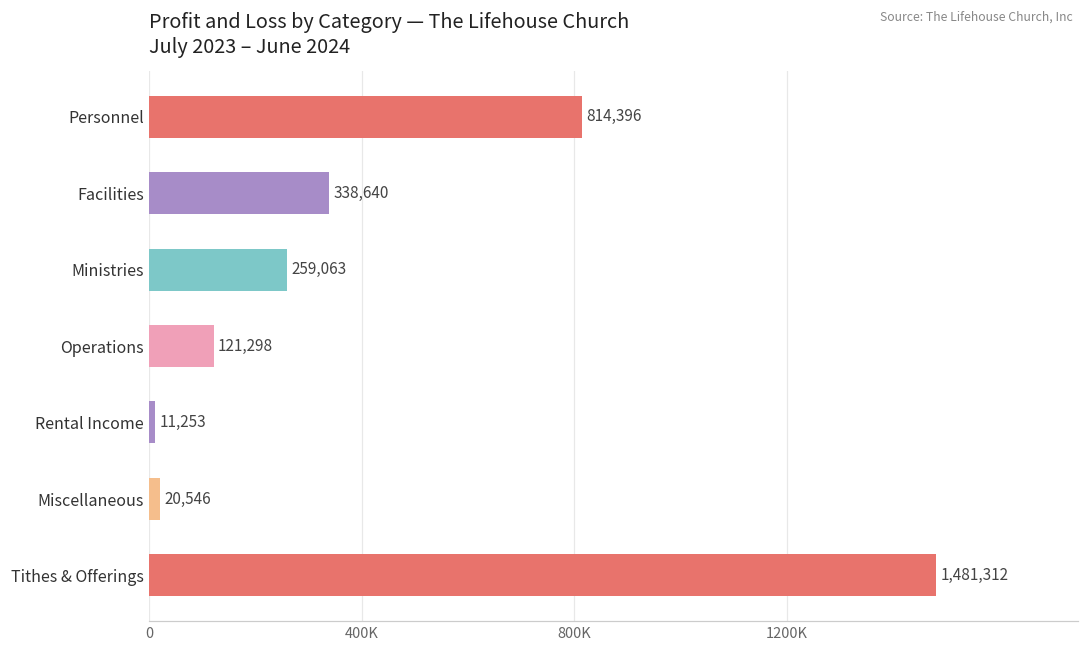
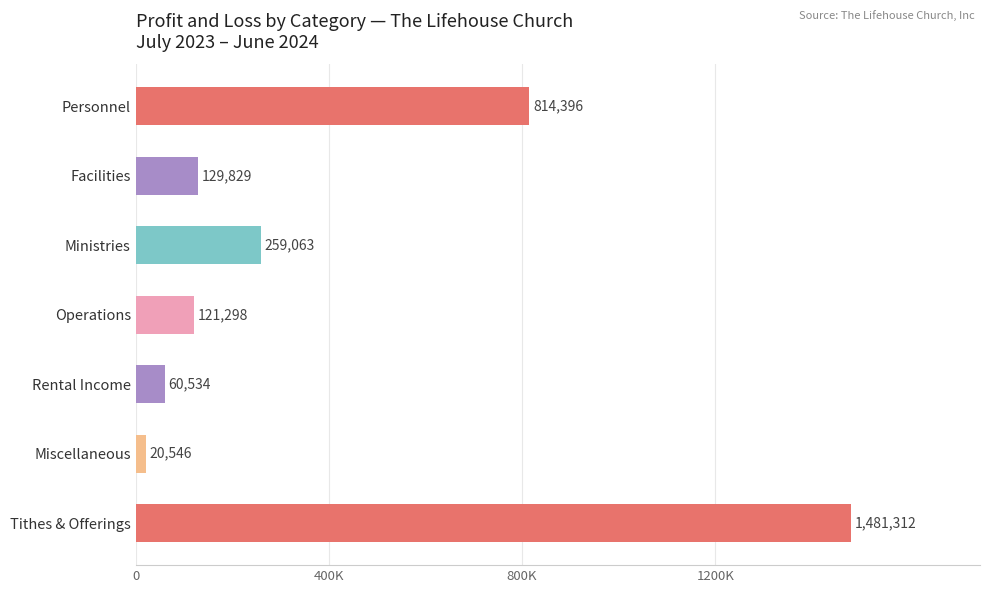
  {
    "Personnel": "814,396",
-   "Facilities": "338,640",
+   "Facilities": "129,829",
    "Ministries": "259,063",
    "Operations": "121,298",
-   "Rental Income": "11,253",
+   "Rental Income": "60,534",
    "Miscellaneous": "20,546",
    "Tithes & Offerings": "1,481,312"
  }
